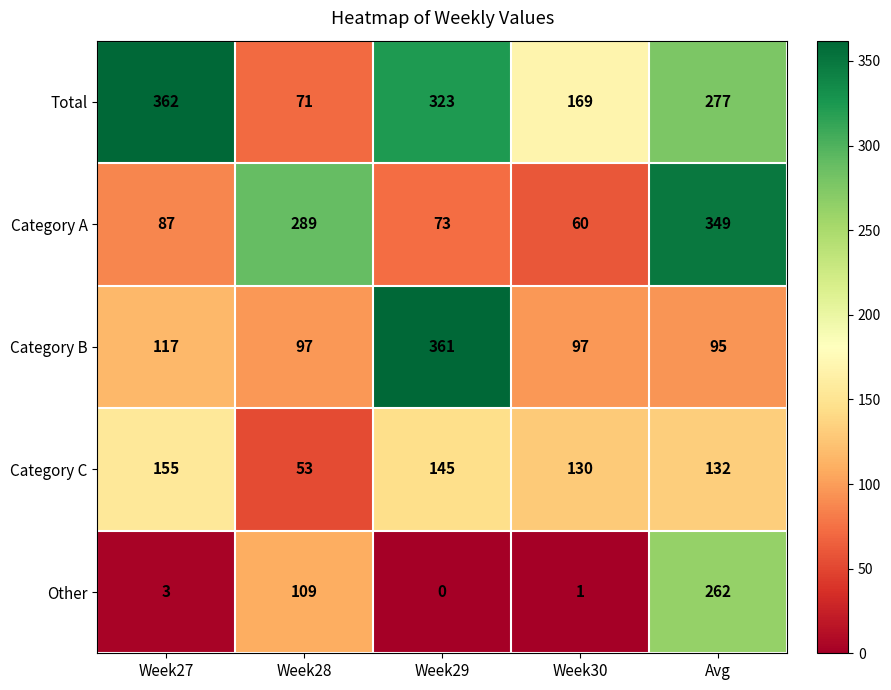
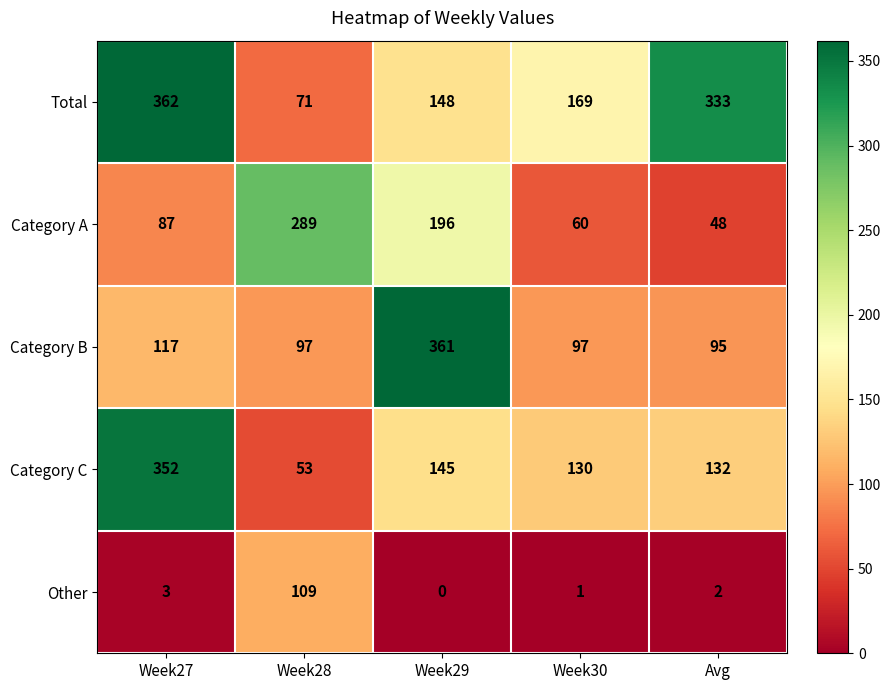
  {
    "Total": {
      "Week27": 362,
      "Week28": 71,
-     "Week29": 323,
+     "Week29": 148,
      "Week30": 169,
-     "Avg": 277
+     "Avg": 333
    },
    "Category A": {
      "Week27": 87,
      "Week28": 289,
-     "Week29": 73,
+     "Week29": 196,
      "Week30": 60,
-     "Avg": 349
+     "Avg": 48
    },
    "Category B": {
      "Week27": 117,
      "Week28": 97,
      "Week29": 361,
      "Week30": 97,
      "Avg": 95
    },
    "Category C": {
-     "Week27": 155,
+     "Week27": 352,
      "Week28": 53,
      "Week29": 145,
      "Week30": 130,
      "Avg": 132
    },
    "Other": {
      "Week27": 3,
      "Week28": 109,
      "Week29": 0,
      "Week30": 1,
-     "Avg": 262
+     "Avg": 2
    }
  }
